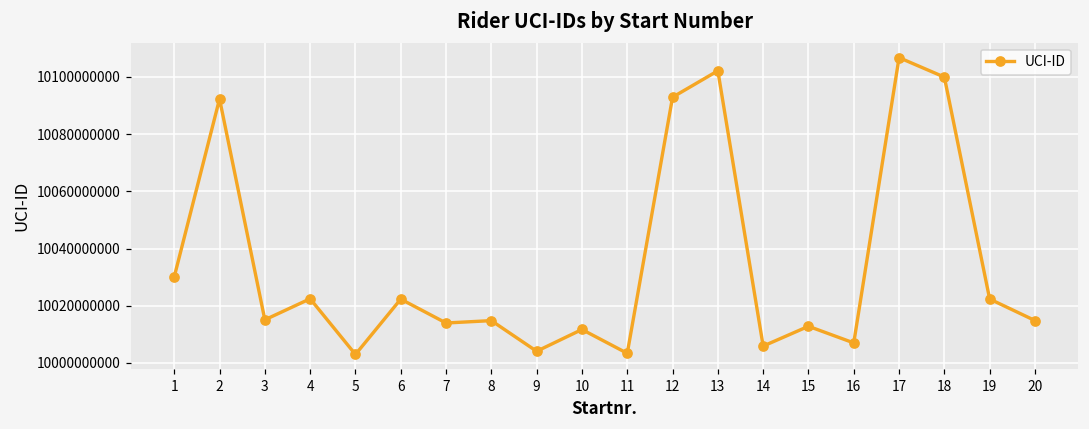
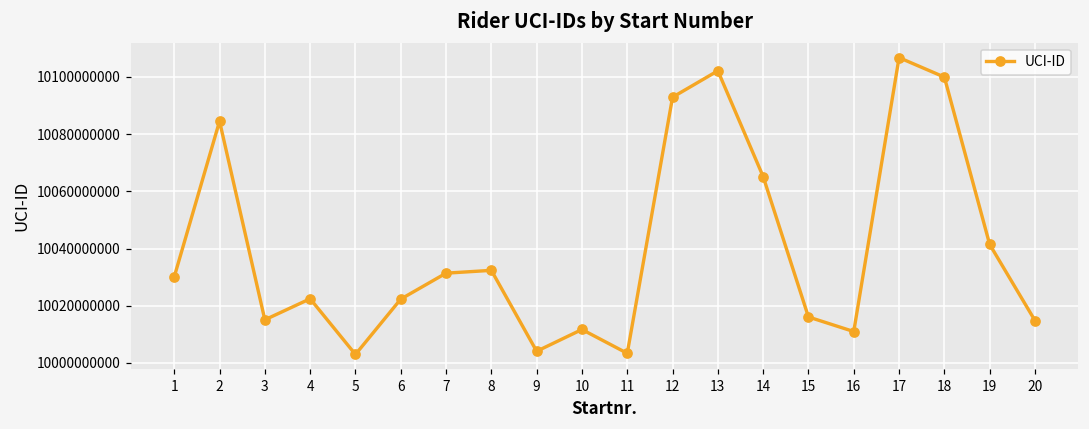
  {
    "1": 10030000000,
-   "2": 10092000000,
+   "2": 10085000000,
    "3": 10015000000,
    "4": 10022000000,
    "5": 10003000000,
    "6": 10022000000,
-   "7": 10014000000,
-   "8": 10015000000,
+   "7": 10031000000,
+   "8": 10032000000,
    "9": 10004000000,
    "10": 10012000000,
    "11": 10003000000,
    "12": 10093000000,
    "13": 10102000000,
-   "14": 10006000000,
-   "15": 10013000000,
-   "16": 10007000000,
+   "14": 10065000000,
+   "15": 10016000000,
+   "16": 10011000000,
    "17": 10107000000,
    "18": 10100000000,
-   "19": 10022000000,
+   "19": 10041000000,
    "20": 10015000000
  }
